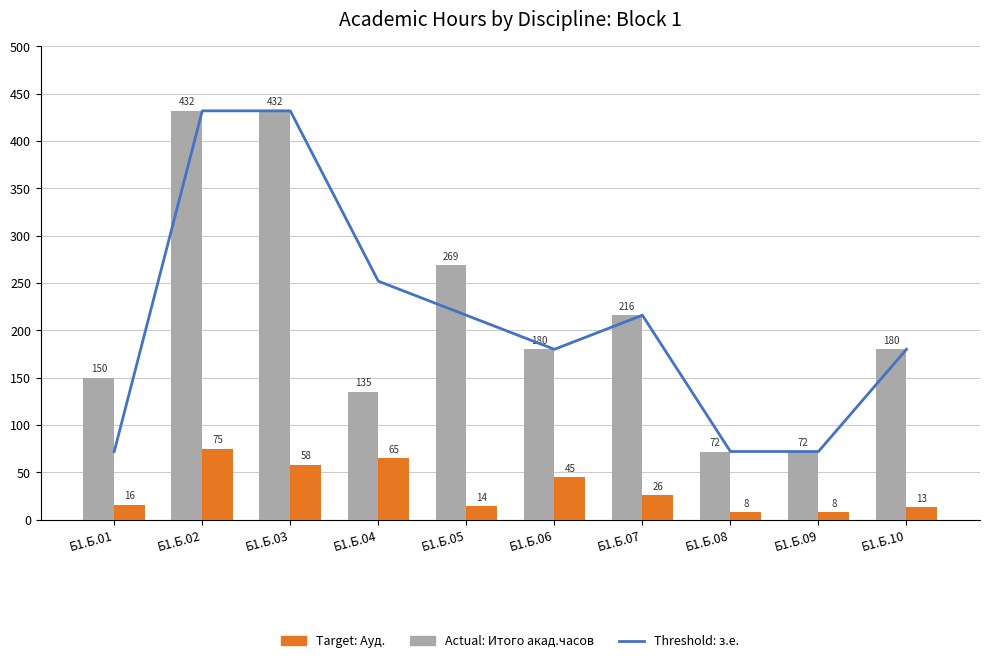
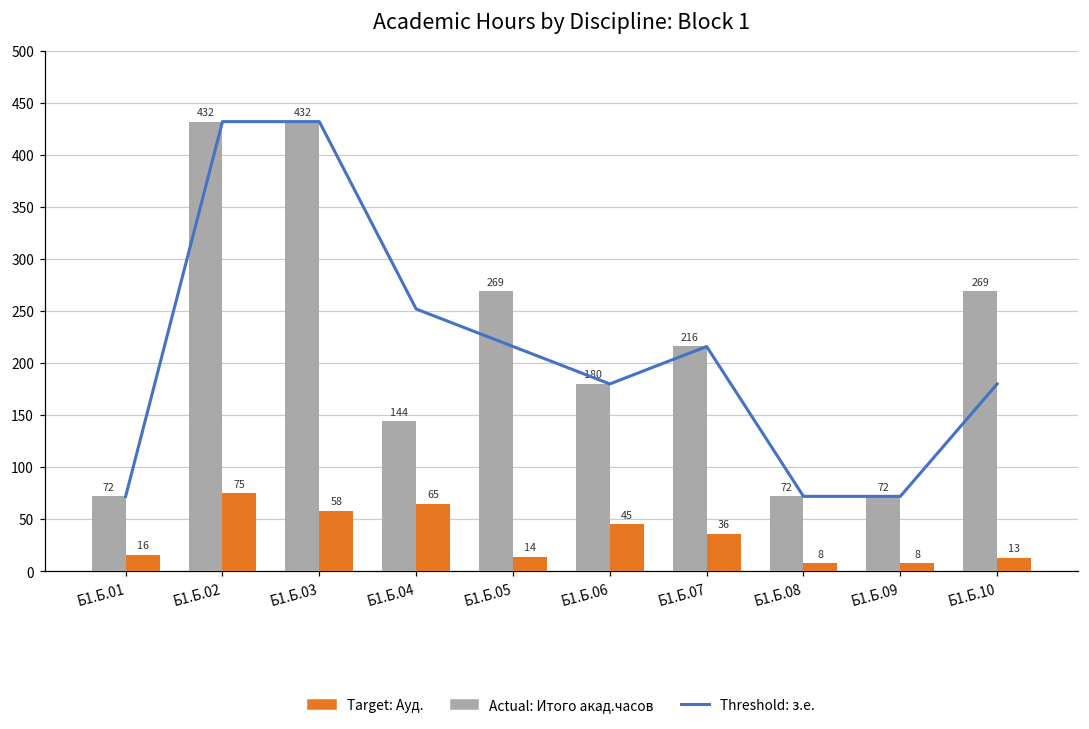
  {
    "Actual: Итого акад.часов": {
-     "Б1.Б.01": 150,
+     "Б1.Б.01": 72,
      "Б1.Б.02": 432,
      "Б1.Б.03": 432,
-     "Б1.Б.04": 135,
+     "Б1.Б.04": 144,
      "Б1.Б.05": 269,
      "Б1.Б.06": 180,
      "Б1.Б.07": 216,
      "Б1.Б.08": 72,
      "Б1.Б.09": 72,
-     "Б1.Б.10": 180
+     "Б1.Б.10": 269
    },
    "Threshold: з.е.": {
      "Б1.Б.01": 70,
      "Б1.Б.04": 250,
      "Б1.Б.05": 220
    },
    "Target: Ауд.": {
      "Б1.Б.01": 16,
      "Б1.Б.02": 75,
      "Б1.Б.03": 58,
      "Б1.Б.04": 65,
      "Б1.Б.05": 14,
      "Б1.Б.06": 45,
-     "Б1.Б.07": 26,
+     "Б1.Б.07": 36,
      "Б1.Б.08": 8,
      "Б1.Б.09": 8,
      "Б1.Б.10": 13
    }
  }
